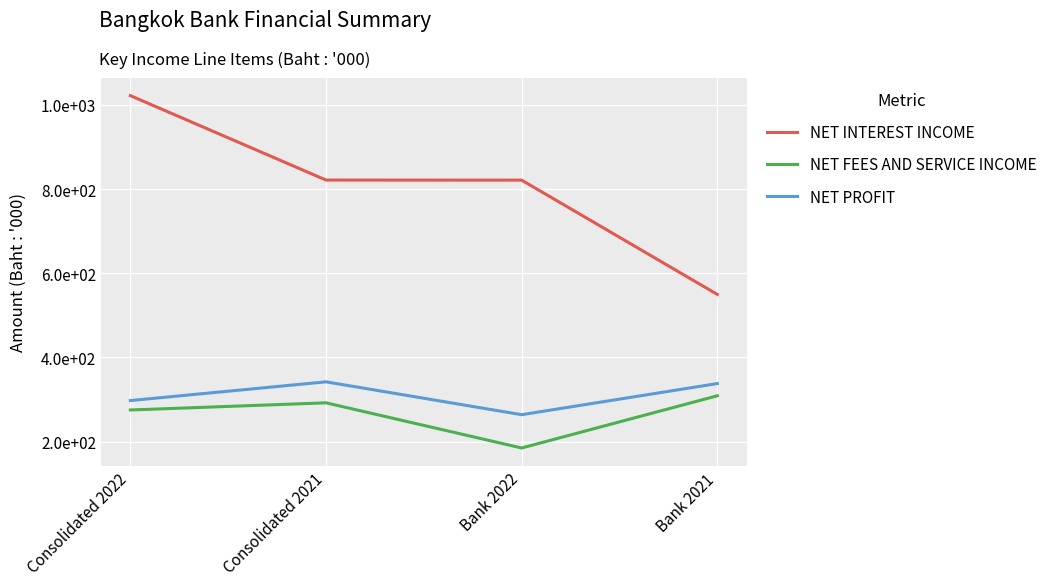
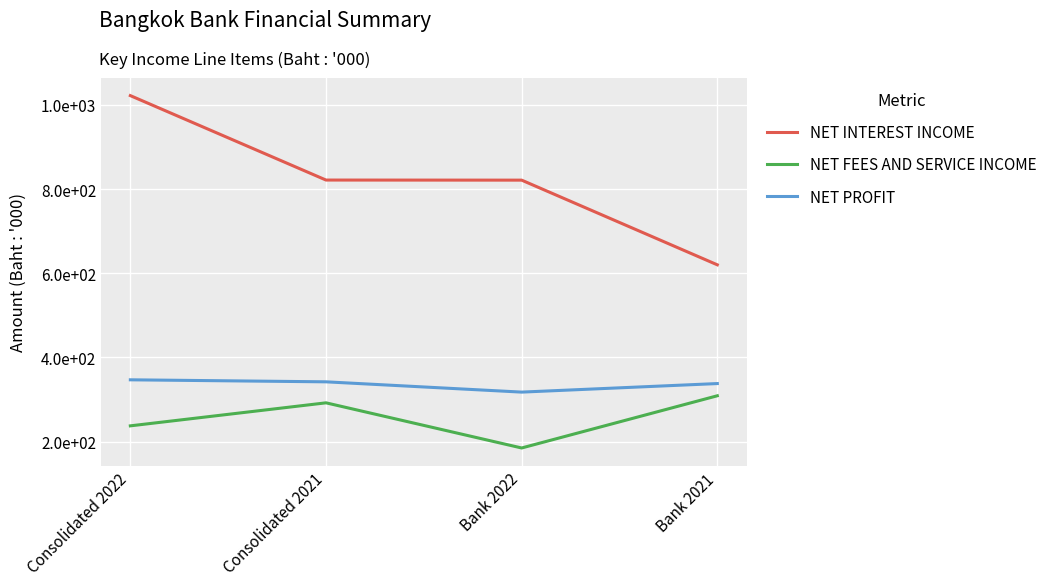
  {
    "NET INTEREST INCOME": {
      "Consolidated 2022": 1020,
      "Consolidated 2021": 820,
      "Bank 2022": 820,
-     "Bank 2021": 550
+     "Bank 2021": 620
    },
    "NET FEES AND SERVICE INCOME": {
-     "Consolidated 2022": 280,
+     "Consolidated 2022": 240,
      "Consolidated 2021": 290,
      "Bank 2022": 180,
      "Bank 2021": 310
    },
    "NET PROFIT": {
-     "Consolidated 2022": 300,
+     "Consolidated 2022": 350,
      "Consolidated 2021": 340,
-     "Bank 2022": 260,
+     "Bank 2022": 320,
      "Bank 2021": 340
    }
  }
